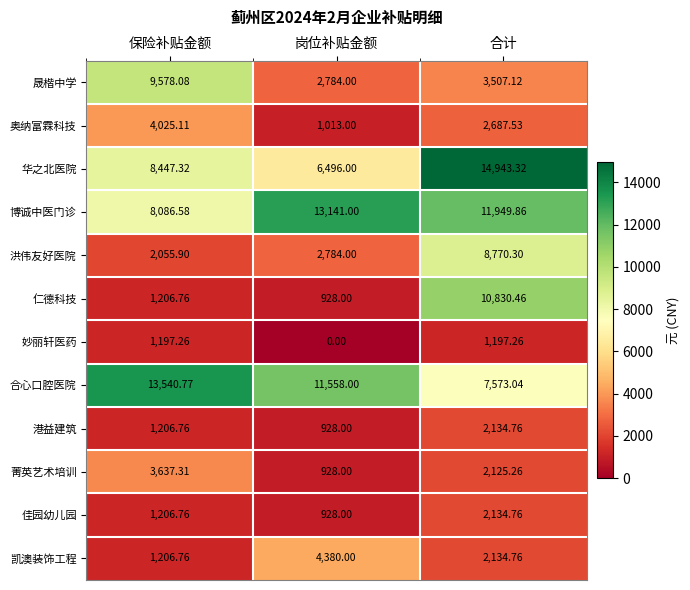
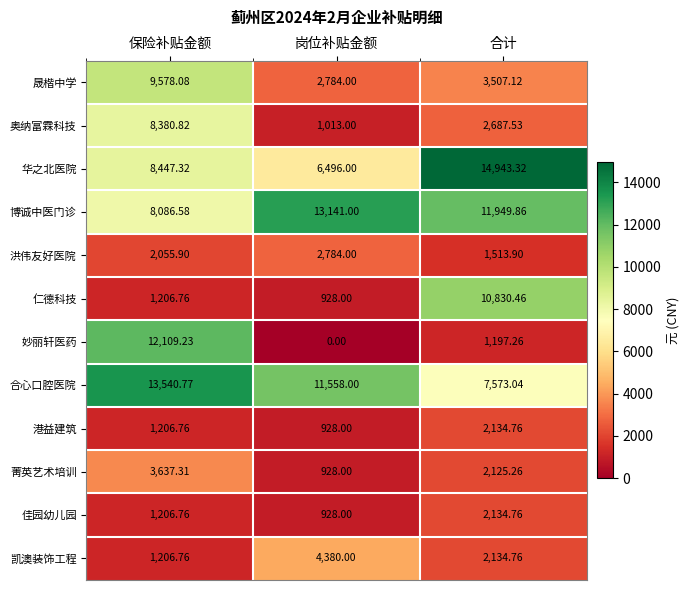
  {
    "晟楷中学": {
      "保险补贴金额": "9,578.08",
      "岗位补贴金额": "2,784.00",
      "合计": "3,507.12"
    },
    "奥纳富霖科技": {
-     "保险补贴金额": "4,025.11",
+     "保险补贴金额": "8,380.82",
      "岗位补贴金额": "1,013.00",
      "合计": "2,687.53"
    },
    "华之北医院": {
      "保险补贴金额": "8,447.32",
      "岗位补贴金额": "6,496.00",
      "合计": "14,943.32"
    },
    "博诚中医门诊": {
      "保险补贴金额": "8,086.58",
      "岗位补贴金额": "13,141.00",
      "合计": "11,949.86"
    },
    "洪伟友好医院": {
      "保险补贴金额": "2,055.90",
      "岗位补贴金额": "2,784.00",
-     "合计": "8,770.30"
+     "合计": "1,513.90"
    },
    "仁德科技": {
      "保险补贴金额": "1,206.76",
      "岗位补贴金额": "928.00",
      "合计": "10,830.46"
    },
    "妙丽轩医药": {
-     "保险补贴金额": "1,197.26",
+     "保险补贴金额": "12,109.23",
      "岗位补贴金额": "0.00",
      "合计": "1,197.26"
    },
    "合心口腔医院": {
      "保险补贴金额": "13,540.77",
      "岗位补贴金额": "11,558.00",
      "合计": "7,573.04"
    },
    "港益建筑": {
      "保险补贴金额": "1,206.76",
      "岗位补贴金额": "928.00",
      "合计": "2,134.76"
    },
    "菁英艺术培训": {
      "保险补贴金额": "3,637.31",
      "岗位补贴金额": "928.00",
      "合计": "2,125.26"
    },
    "佳园幼儿园": {
      "保险补贴金额": "1,206.76",
      "岗位补贴金额": "928.00",
      "合计": "2,134.76"
    },
    "凯澳装饰工程": {
      "保险补贴金额": "1,206.76",
      "岗位补贴金额": "4,380.00",
      "合计": "2,134.76"
    }
  }
